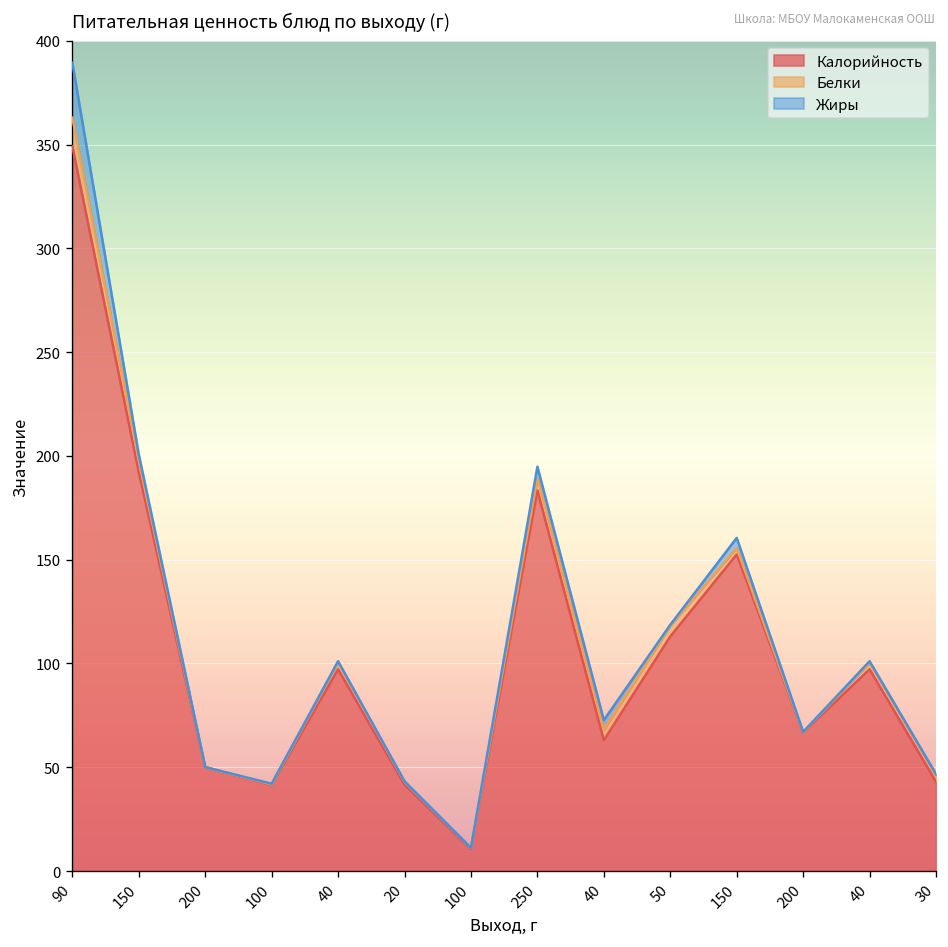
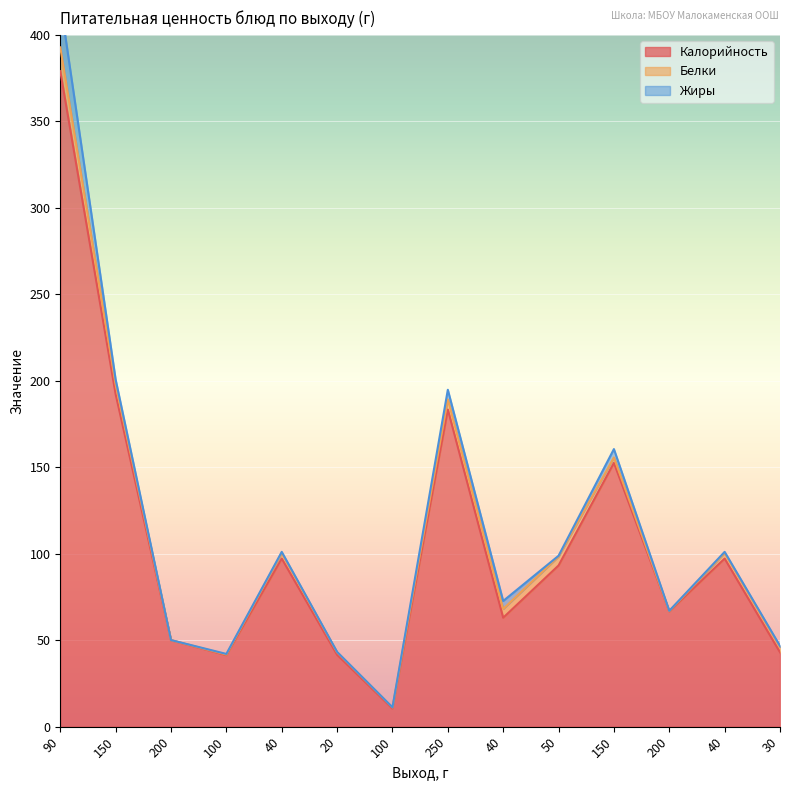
  {
    "Калорийность": {
-     "90": 349,
+     "90": 379,
      "250": 183,
-     "50": 113,
+     "50": 93,
      "30": 43
    },
    "Белки": {
      "90": 14,
      "250": 6
    },
    "Жиры": {
      "250": 6
    }
  }
